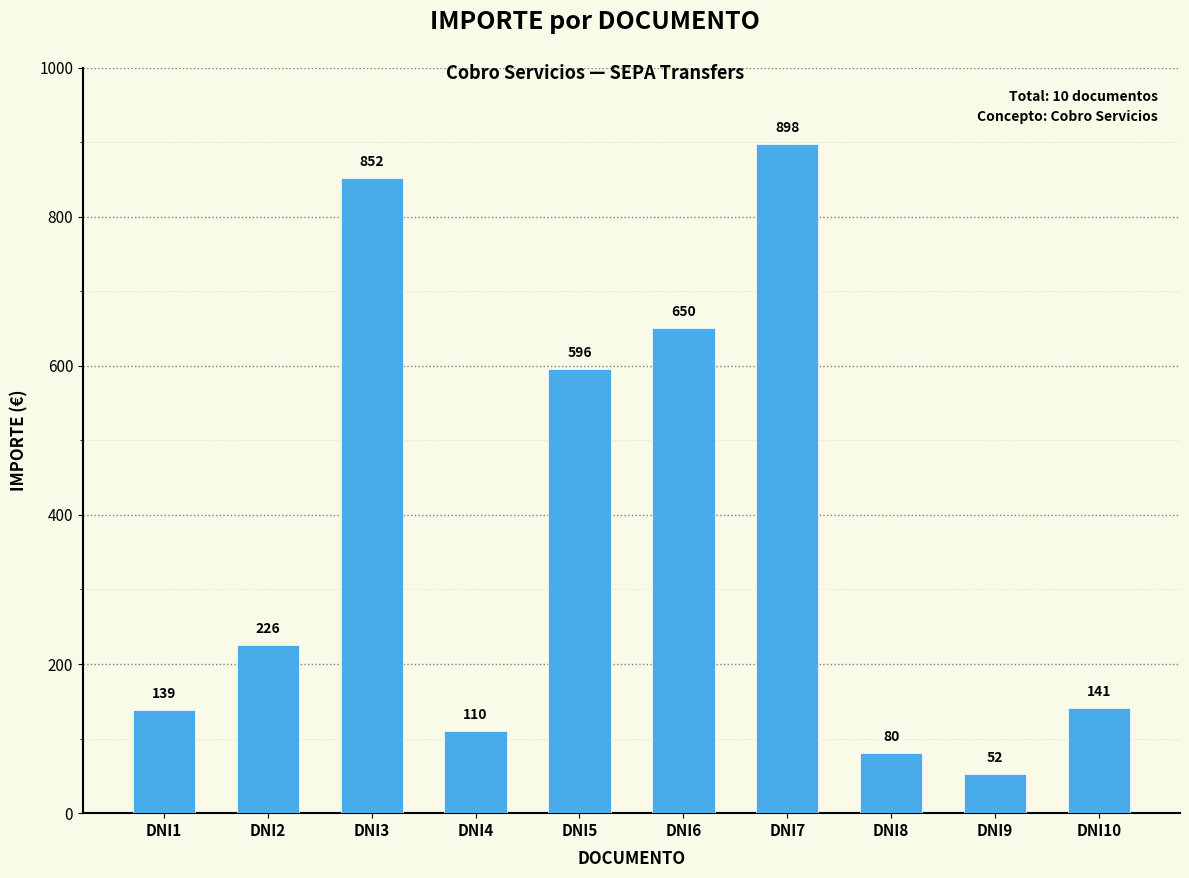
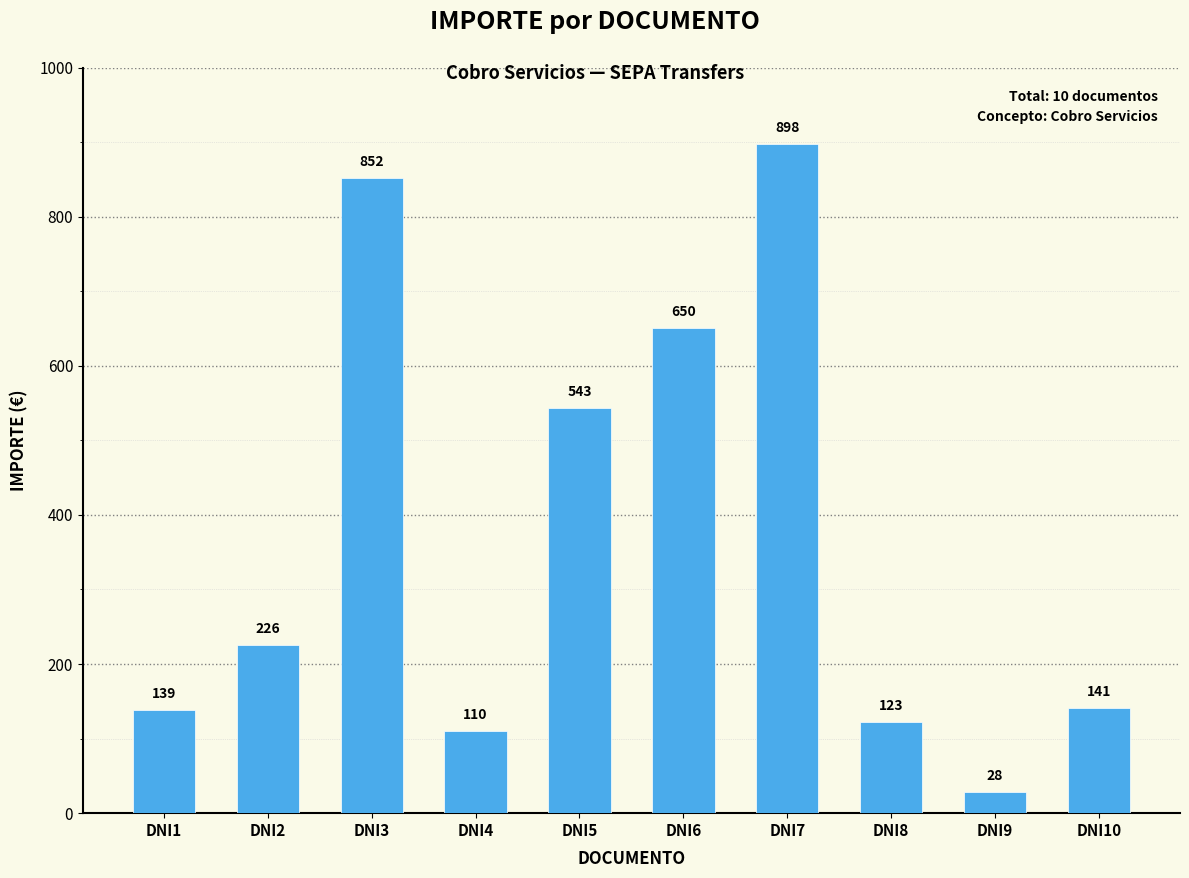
  {
    "DNI1": 139,
    "DNI2": 226,
    "DNI3": 852,
    "DNI4": 110,
-   "DNI5": 596,
+   "DNI5": 543,
    "DNI6": 650,
    "DNI7": 898,
-   "DNI8": 80,
-   "DNI9": 52,
+   "DNI8": 123,
+   "DNI9": 28,
    "DNI10": 141
  }
